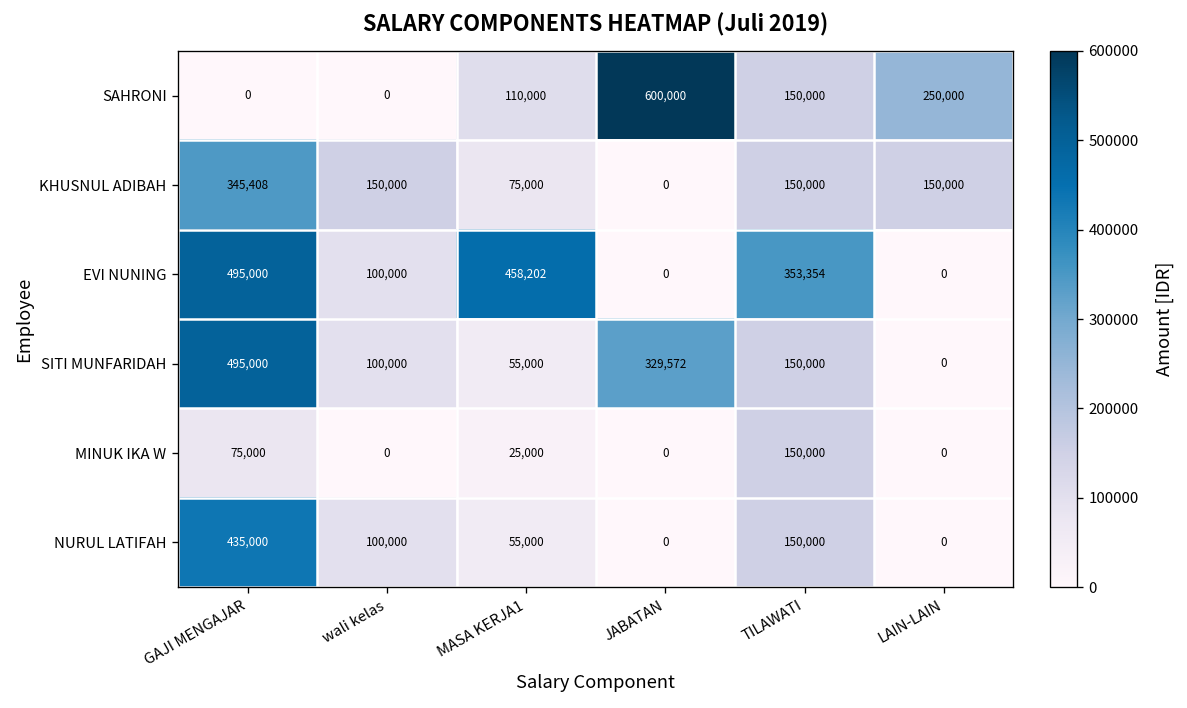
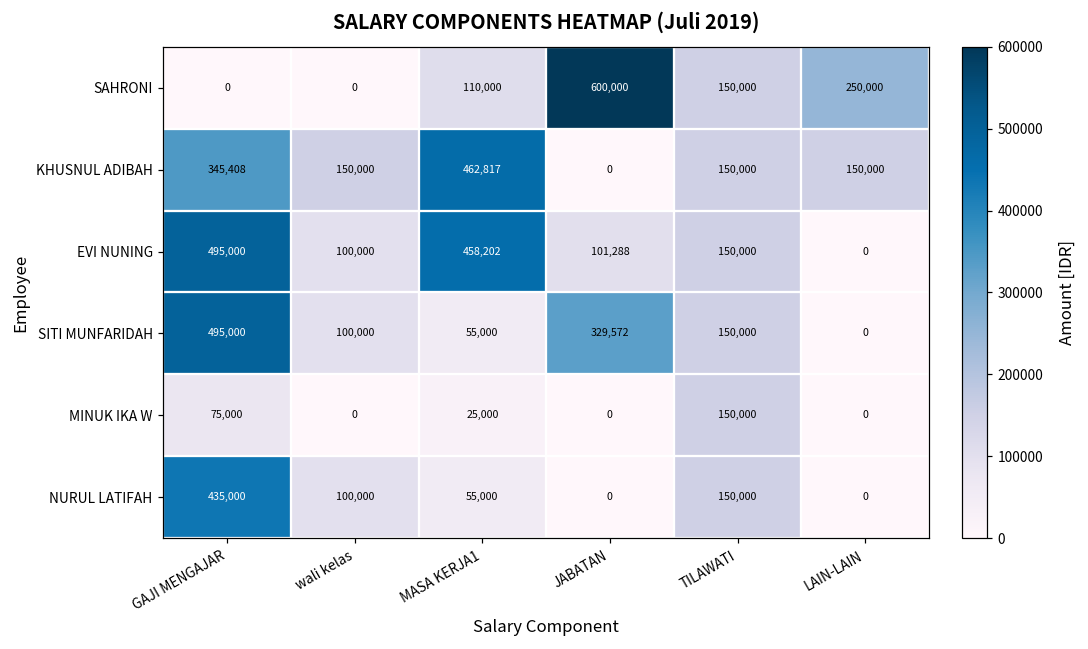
  {
    "SAHRONI": {
      "GAJI MENGAJAR": "0",
      "wali kelas": "0",
      "MASA KERJA1": "110,000",
      "JABATAN": "600,000",
      "TILAWATI": "150,000",
      "LAIN-LAIN": "250,000"
    },
    "KHUSNUL ADIBAH": {
      "GAJI MENGAJAR": "345,408",
      "wali kelas": "150,000",
-     "MASA KERJA1": "75,000",
+     "MASA KERJA1": "462,817",
      "JABATAN": "0",
      "TILAWATI": "150,000",
      "LAIN-LAIN": "150,000"
    },
    "EVI NUNING": {
      "GAJI MENGAJAR": "495,000",
      "wali kelas": "100,000",
      "MASA KERJA1": "458,202",
-     "JABATAN": "0",
-     "TILAWATI": "353,354",
+     "JABATAN": "101,288",
+     "TILAWATI": "150,000",
      "LAIN-LAIN": "0"
    },
    "SITI MUNFARIDAH": {
      "GAJI MENGAJAR": "495,000",
      "wali kelas": "100,000",
      "MASA KERJA1": "55,000",
      "JABATAN": "329,572",
      "TILAWATI": "150,000",
      "LAIN-LAIN": "0"
    },
    "MINUK IKA W": {
      "GAJI MENGAJAR": "75,000",
      "wali kelas": "0",
      "MASA KERJA1": "25,000",
      "JABATAN": "0",
      "TILAWATI": "150,000",
      "LAIN-LAIN": "0"
    },
    "NURUL LATIFAH": {
      "GAJI MENGAJAR": "435,000",
      "wali kelas": "100,000",
      "MASA KERJA1": "55,000",
      "JABATAN": "0",
      "TILAWATI": "150,000",
      "LAIN-LAIN": "0"
    }
  }
